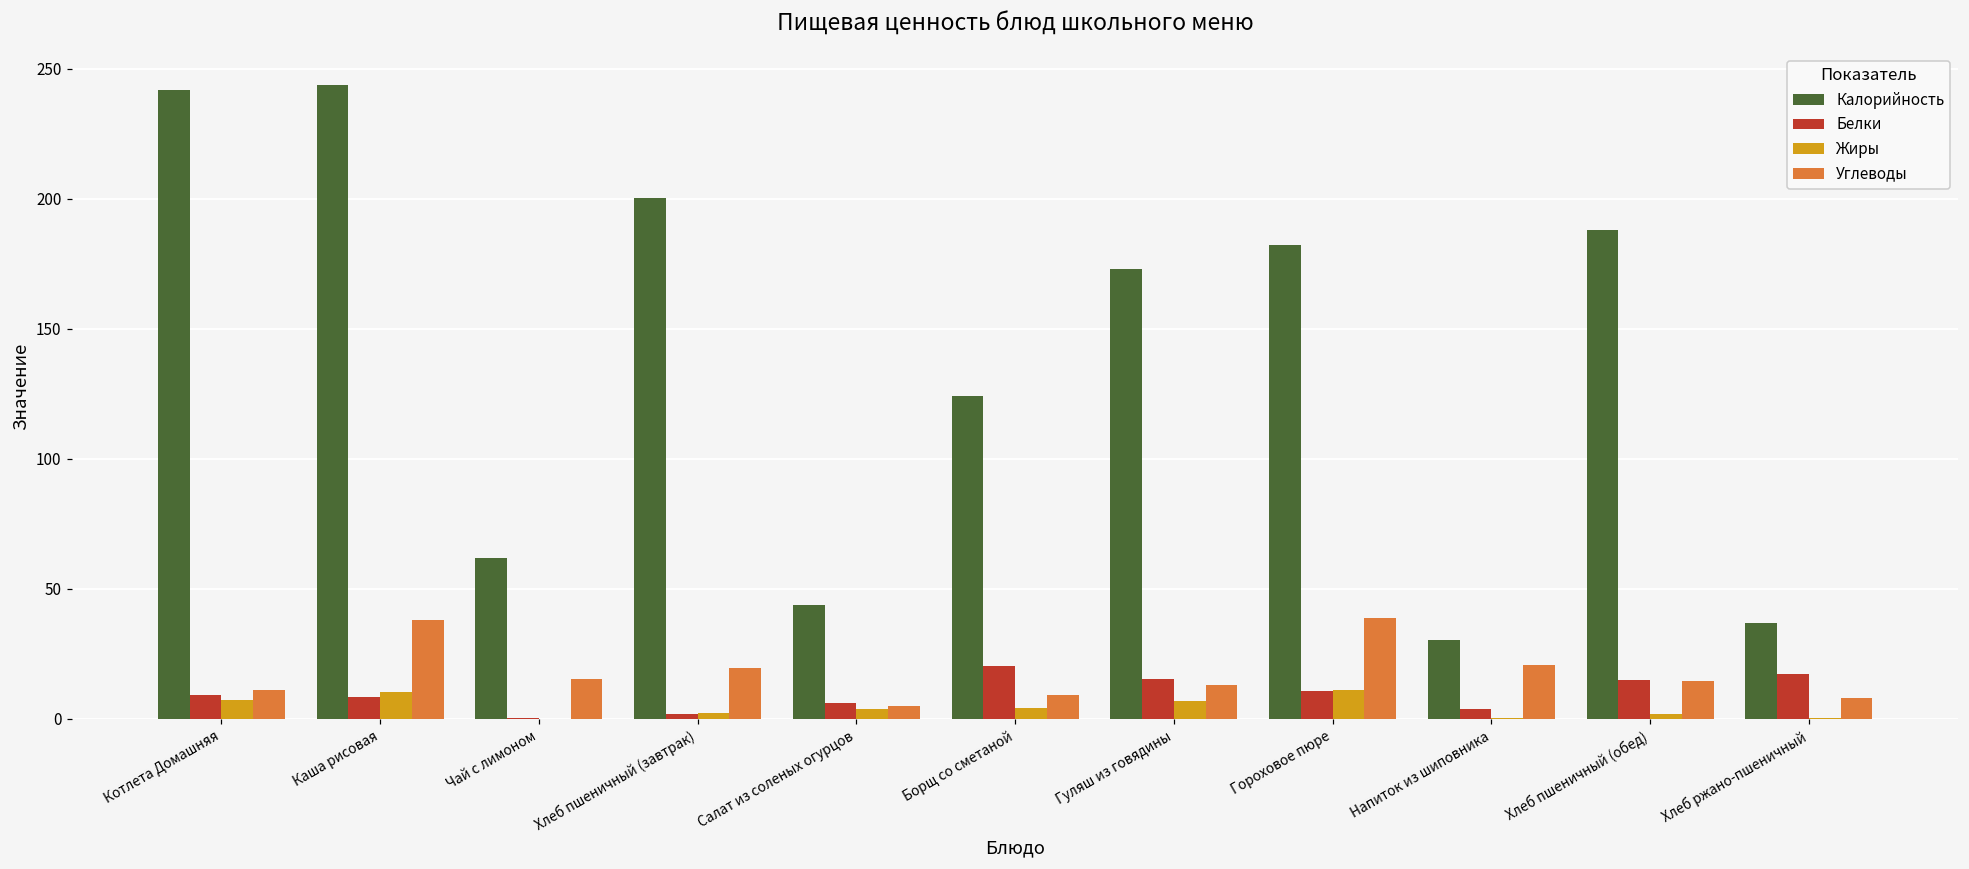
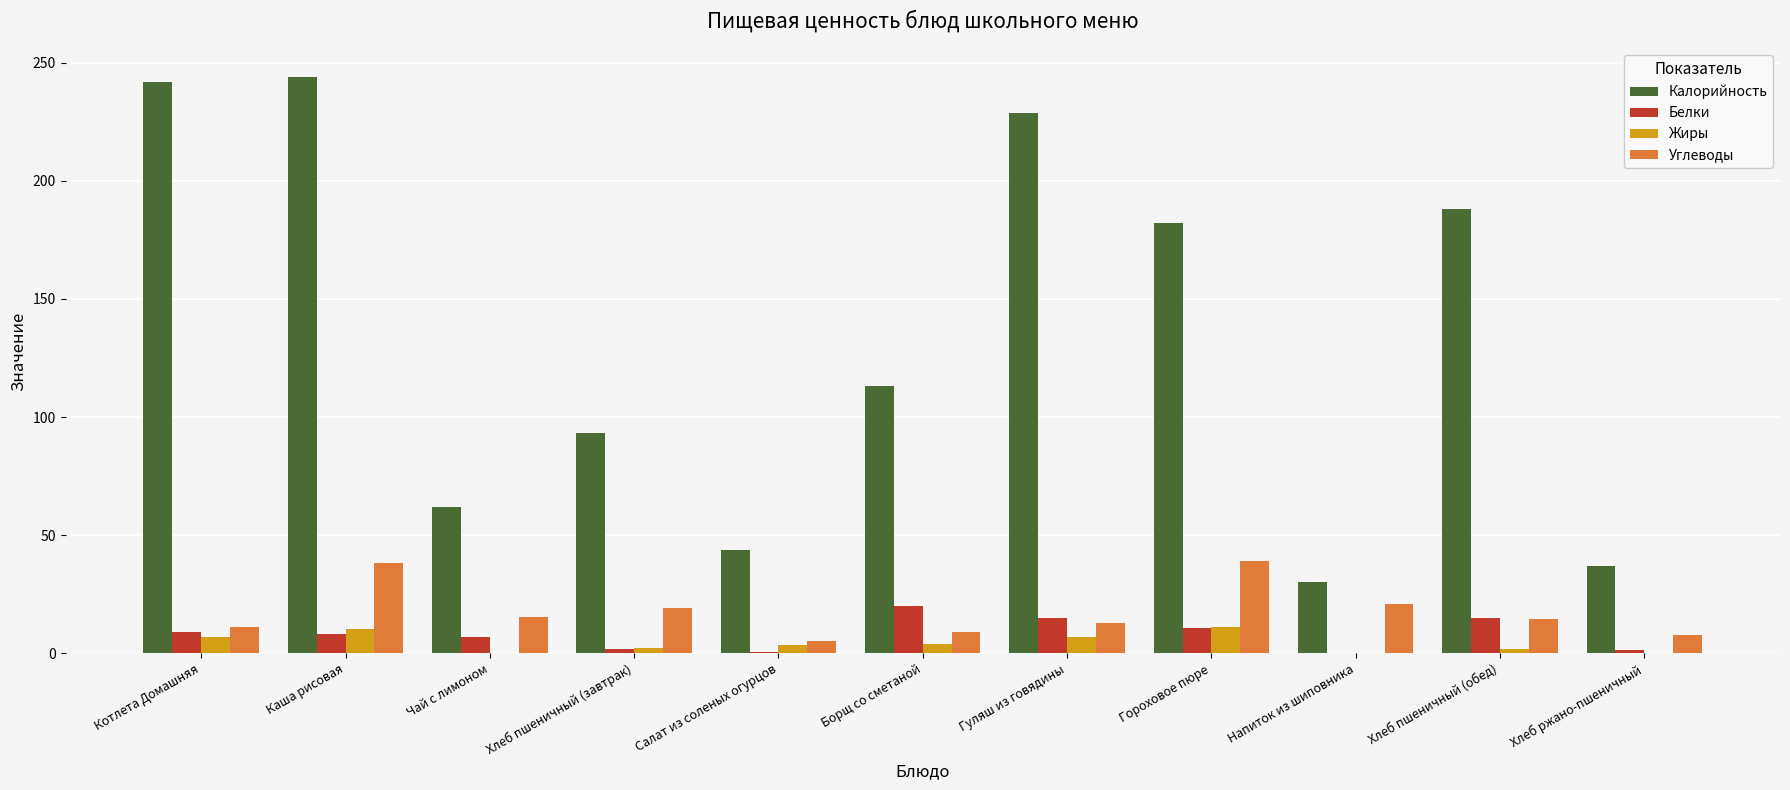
  {
    "Калорийность": {
      "Котлета Домашняя": 242,
      "Каша рисовая": 244,
      "Чай с лимоном": 62,
-     "Хлеб пшеничный (завтрак)": 200,
+     "Хлеб пшеничный (завтрак)": 93,
      "Салат из соленых огурцов": 44,
-     "Борщ со сметаной": 124,
-     "Гуляш из говядины": 173,
+     "Борщ со сметаной": 113,
+     "Гуляш из говядины": 229,
      "Гороховое пюре": 182,
      "Напиток из шиповника": 30,
      "Хлеб пшеничный (обед)": 188,
      "Хлеб ржано-пшеничный": 37
    },
    "Белки": {
      "Котлета Домашняя": 9,
      "Каша рисовая": 8,
-     "Чай с лимоном": 0,
+     "Чай с лимоном": 7,
      "Хлеб пшеничный (завтрак)": 2,
-     "Салат из соленых огурцов": 6,
+     "Салат из соленых огурцов": 1,
      "Борщ со сметаной": 20,
      "Гуляш из говядины": 15,
      "Гороховое пюре": 11,
-     "Напиток из шиповника": 4,
+     "Напиток из шиповника": 0,
      "Хлеб пшеничный (обед)": 15,
-     "Хлеб ржано-пшеничный": 17
+     "Хлеб ржано-пшеничный": 1
    }
  }
